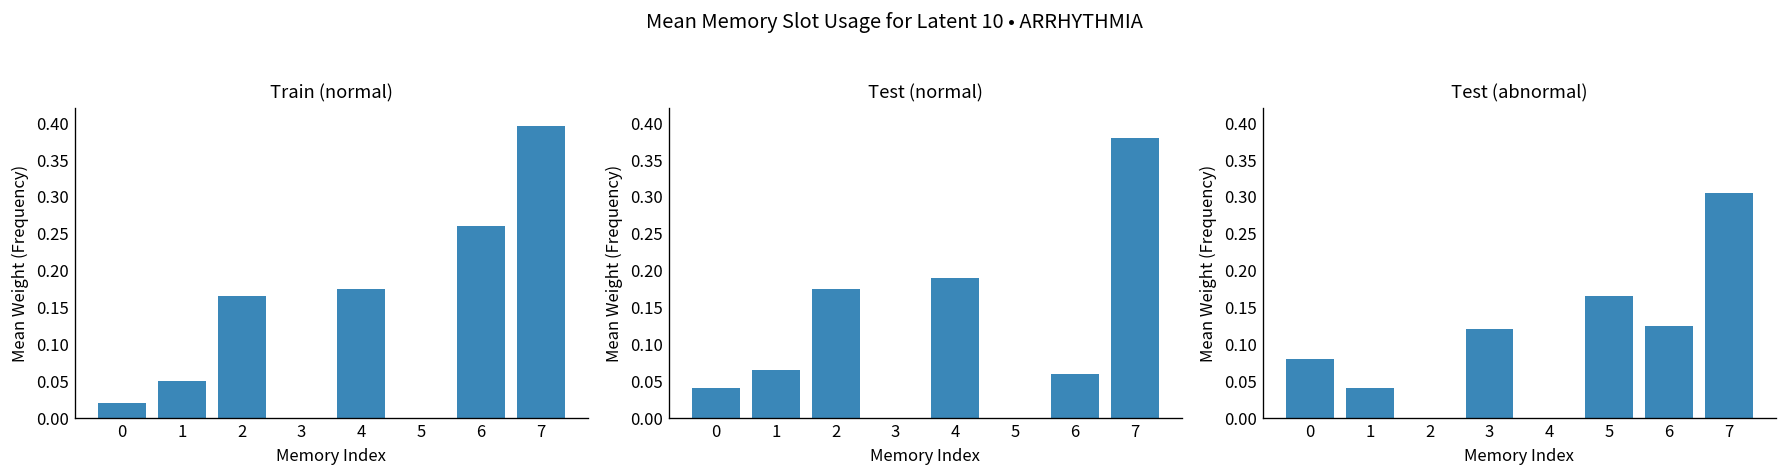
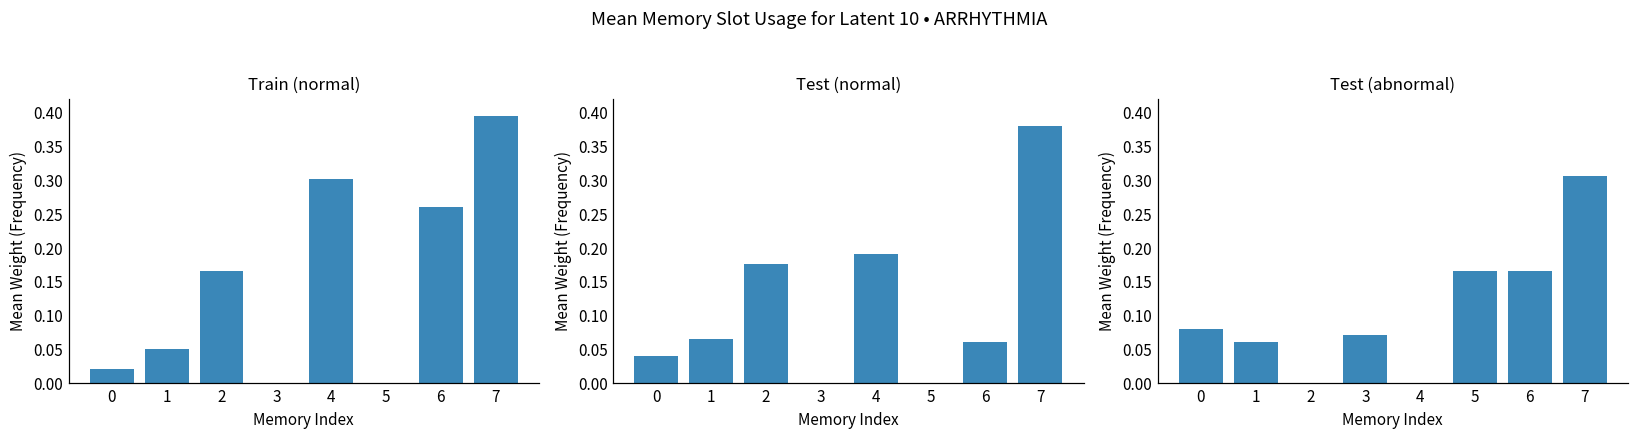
  {
    "Train (normal)": {
      "0": 0.02,
      "1": 0.05,
      "2": 0.17,
      "3": 0.00,
-     "4": 0.18,
+     "4": 0.30,
      "5": 0.00,
      "6": 0.26,
      "7": 0.40
    },
    "Test (normal)": {
      "0": 0.04,
      "1": 0.07,
      "2": 0.18,
      "3": 0.00,
      "4": 0.19,
      "5": 0.00,
      "6": 0.06,
      "7": 0.38
    },
    "Test (abnormal)": {
      "0": 0.08,
-     "1": 0.04,
+     "1": 0.06,
      "2": 0.00,
-     "3": 0.12,
+     "3": 0.07,
      "4": 0.00,
      "5": 0.17,
-     "6": 0.13,
+     "6": 0.17,
      "7": 0.31
    }
  }
